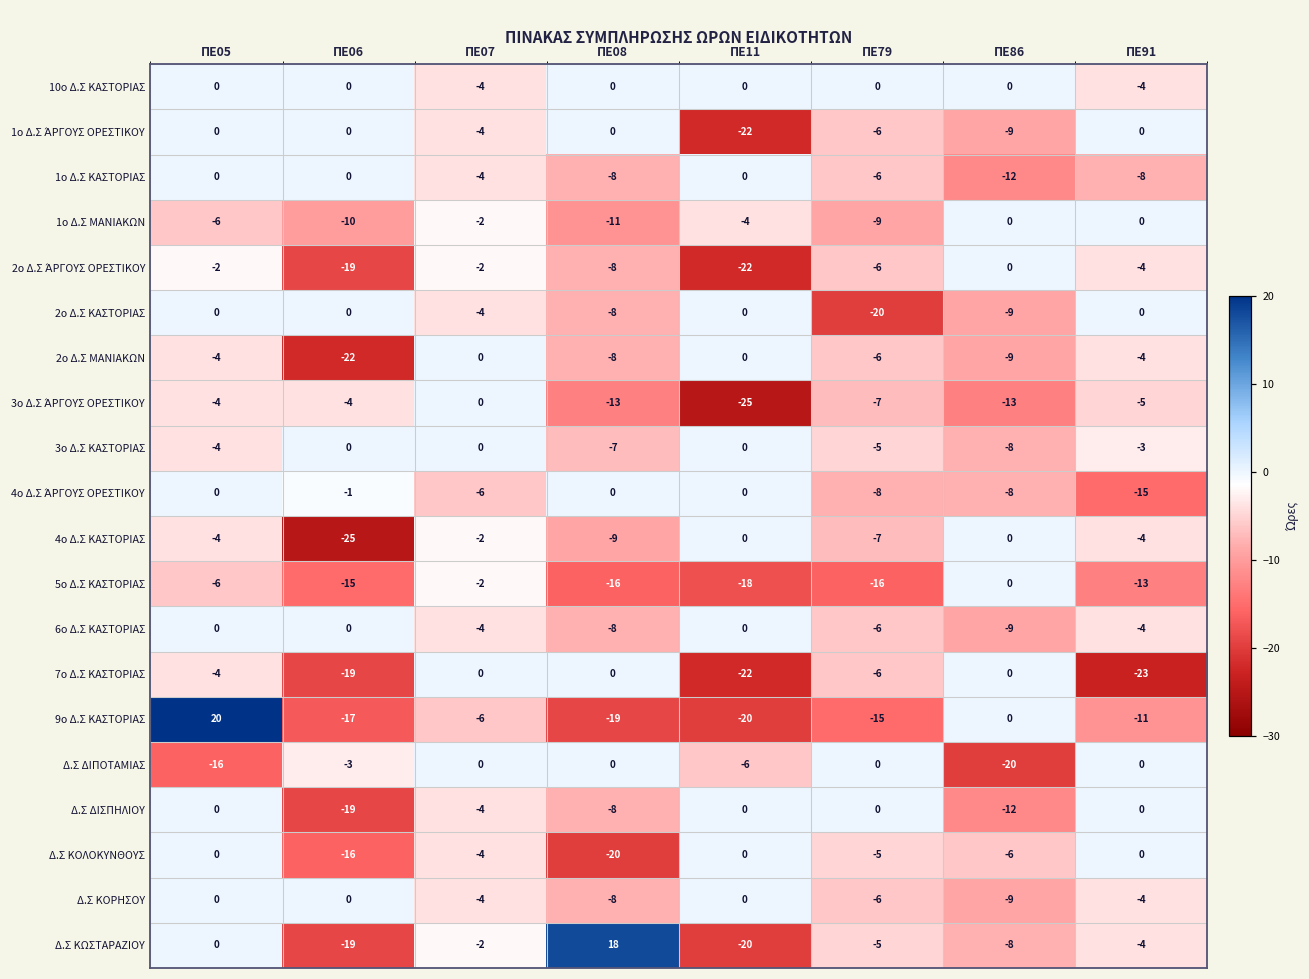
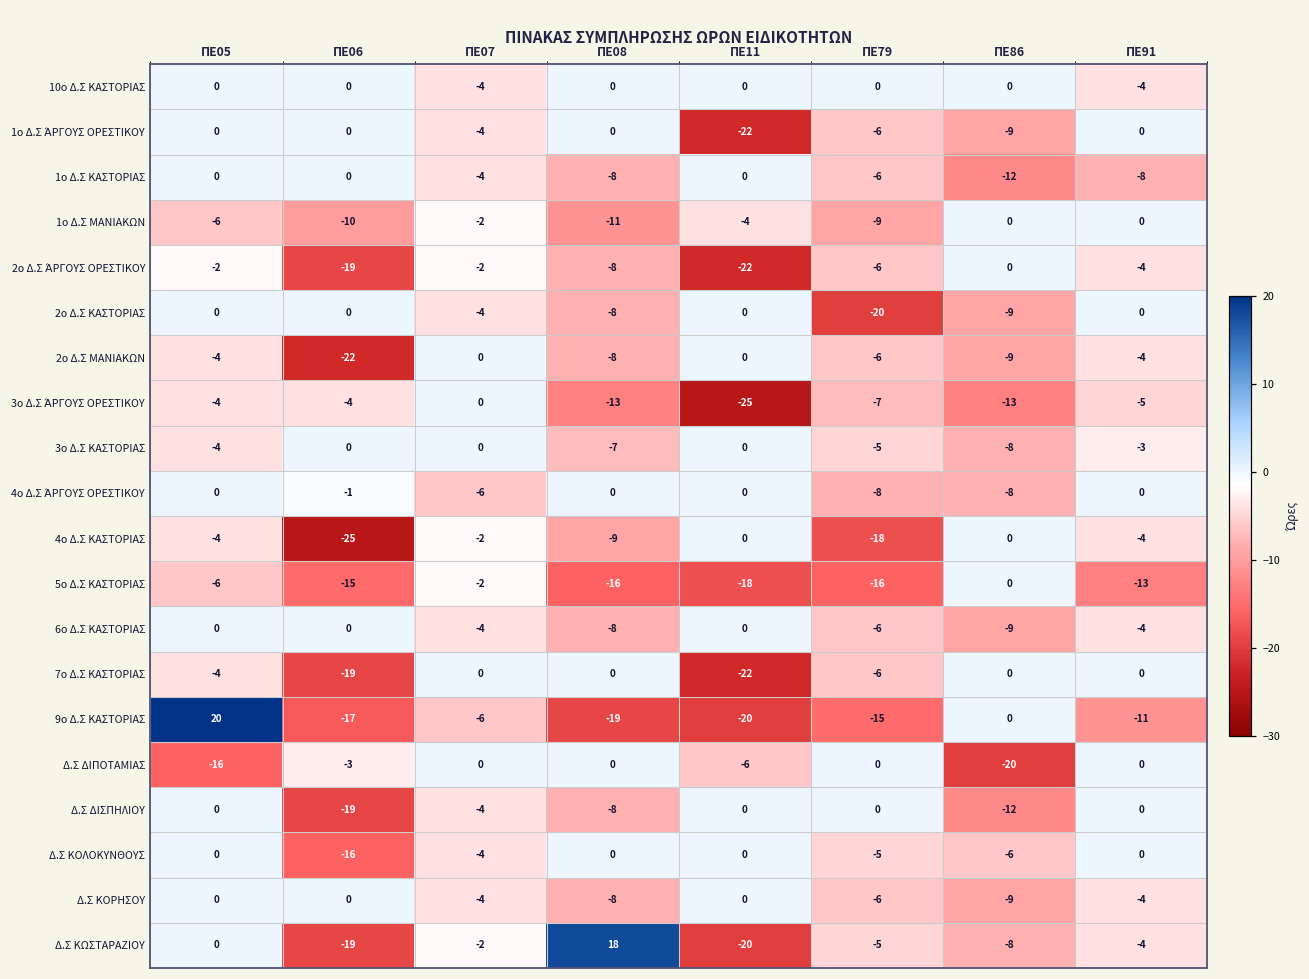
  {
    "10o Δ.Σ ΚΑΣΤΟΡΙΑΣ": {
      "ΠΕ05": 0,
      "ΠΕ06": 0,
      "ΠΕ07": -4,
      "ΠΕ08": 0,
      "ΠΕ11": 0,
      "ΠΕ79": 0,
      "ΠΕ86": 0,
      "ΠΕ91": -4
    },
    "1ο Δ.Σ ΆΡΓΟΥΣ ΟΡΕΣΤΙΚΟΥ": {
      "ΠΕ05": 0,
      "ΠΕ06": 0,
      "ΠΕ07": -4,
      "ΠΕ08": 0,
      "ΠΕ11": -22,
      "ΠΕ79": -6,
      "ΠΕ86": -9,
      "ΠΕ91": 0
    },
    "1ο Δ.Σ ΚΑΣΤΟΡΙΑΣ": {
      "ΠΕ05": 0,
      "ΠΕ06": 0,
      "ΠΕ07": -4,
      "ΠΕ08": -8,
      "ΠΕ11": 0,
      "ΠΕ79": -6,
      "ΠΕ86": -12,
      "ΠΕ91": -8
    },
    "1ο Δ.Σ ΜΑΝΙΑΚΩΝ": {
      "ΠΕ05": -6,
      "ΠΕ06": -10,
      "ΠΕ07": -2,
      "ΠΕ08": -11,
      "ΠΕ11": -4,
      "ΠΕ79": -9,
      "ΠΕ86": 0,
      "ΠΕ91": 0
    },
    "2ο Δ.Σ ΆΡΓΟΥΣ ΟΡΕΣΤΙΚΟΥ": {
      "ΠΕ05": -2,
      "ΠΕ06": -19,
      "ΠΕ07": -2,
      "ΠΕ08": -8,
      "ΠΕ11": -22,
      "ΠΕ79": -6,
      "ΠΕ86": 0,
      "ΠΕ91": -4
    },
    "2ο Δ.Σ ΚΑΣΤΟΡΙΑΣ": {
      "ΠΕ05": 0,
      "ΠΕ06": 0,
      "ΠΕ07": -4,
      "ΠΕ08": -8,
      "ΠΕ11": 0,
      "ΠΕ79": -20,
      "ΠΕ86": -9,
      "ΠΕ91": 0
    },
    "2ο Δ.Σ ΜΑΝΙΑΚΩΝ": {
      "ΠΕ05": -4,
      "ΠΕ06": -22,
      "ΠΕ07": 0,
      "ΠΕ08": -8,
      "ΠΕ11": 0,
      "ΠΕ79": -6,
      "ΠΕ86": -9,
      "ΠΕ91": -4
    },
    "3ο Δ.Σ ΆΡΓΟΥΣ ΟΡΕΣΤΙΚΟΥ": {
      "ΠΕ05": -4,
      "ΠΕ06": -4,
      "ΠΕ07": 0,
      "ΠΕ08": -13,
      "ΠΕ11": -25,
      "ΠΕ79": -7,
      "ΠΕ86": -13,
      "ΠΕ91": -5
    },
    "3ο Δ.Σ ΚΑΣΤΟΡΙΑΣ": {
      "ΠΕ05": -4,
      "ΠΕ06": 0,
      "ΠΕ07": 0,
      "ΠΕ08": -7,
      "ΠΕ11": 0,
      "ΠΕ79": -5,
      "ΠΕ86": -8,
      "ΠΕ91": -3
    },
    "4ο Δ.Σ ΆΡΓΟΥΣ ΟΡΕΣΤΙΚΟΥ": {
      "ΠΕ05": 0,
      "ΠΕ06": -1,
      "ΠΕ07": -6,
      "ΠΕ08": 0,
      "ΠΕ11": 0,
      "ΠΕ79": -8,
      "ΠΕ86": -8,
-     "ΠΕ91": -15
+     "ΠΕ91": 0
    },
    "4ο Δ.Σ ΚΑΣΤΟΡΙΑΣ": {
      "ΠΕ05": -4,
      "ΠΕ06": -25,
      "ΠΕ07": -2,
      "ΠΕ08": -9,
      "ΠΕ11": 0,
-     "ΠΕ79": -7,
+     "ΠΕ79": -18,
      "ΠΕ86": 0,
      "ΠΕ91": -4
    },
    "5ο Δ.Σ ΚΑΣΤΟΡΙΑΣ": {
      "ΠΕ05": -6,
      "ΠΕ06": -15,
      "ΠΕ07": -2,
      "ΠΕ08": -16,
      "ΠΕ11": -18,
      "ΠΕ79": -16,
      "ΠΕ86": 0,
      "ΠΕ91": -13
    },
    "6o Δ.Σ ΚΑΣΤΟΡΙΑΣ": {
      "ΠΕ05": 0,
      "ΠΕ06": 0,
      "ΠΕ07": -4,
      "ΠΕ08": -8,
      "ΠΕ11": 0,
      "ΠΕ79": -6,
      "ΠΕ86": -9,
      "ΠΕ91": -4
    },
    "7ο Δ.Σ ΚΑΣΤΟΡΙΑΣ": {
      "ΠΕ05": -4,
      "ΠΕ06": -19,
      "ΠΕ07": 0,
      "ΠΕ08": 0,
      "ΠΕ11": -22,
      "ΠΕ79": -6,
      "ΠΕ86": 0,
-     "ΠΕ91": -23
+     "ΠΕ91": 0
    },
    "9ο Δ.Σ ΚΑΣΤΟΡΙΑΣ": {
      "ΠΕ05": 20,
      "ΠΕ06": -17,
      "ΠΕ07": -6,
      "ΠΕ08": -19,
      "ΠΕ11": -20,
      "ΠΕ79": -15,
      "ΠΕ86": 0,
      "ΠΕ91": -11
    },
    "Δ.Σ ΔΙΠΟΤΑΜΙΑΣ": {
      "ΠΕ05": -16,
      "ΠΕ06": -3,
      "ΠΕ07": 0,
      "ΠΕ08": 0,
      "ΠΕ11": -6,
      "ΠΕ79": 0,
      "ΠΕ86": -20,
      "ΠΕ91": 0
    },
    "Δ.Σ ΔΙΣΠΗΛΙΟΥ": {
      "ΠΕ05": 0,
      "ΠΕ06": -19,
      "ΠΕ07": -4,
      "ΠΕ08": -8,
      "ΠΕ11": 0,
      "ΠΕ79": 0,
      "ΠΕ86": -12,
      "ΠΕ91": 0
    },
    "Δ.Σ ΚΟΛΟΚΥΝΘΟΥΣ": {
      "ΠΕ05": 0,
      "ΠΕ06": -16,
      "ΠΕ07": -4,
-     "ΠΕ08": -20,
+     "ΠΕ08": 0,
      "ΠΕ11": 0,
      "ΠΕ79": -5,
      "ΠΕ86": -6,
      "ΠΕ91": 0
    },
    "Δ.Σ ΚΟΡΗΣΟΥ": {
      "ΠΕ05": 0,
      "ΠΕ06": 0,
      "ΠΕ07": -4,
      "ΠΕ08": -8,
      "ΠΕ11": 0,
      "ΠΕ79": -6,
      "ΠΕ86": -9,
      "ΠΕ91": -4
    },
    "Δ.Σ ΚΩΣΤΑΡΑΖΙΟΥ": {
      "ΠΕ05": 0,
      "ΠΕ06": -19,
      "ΠΕ07": -2,
      "ΠΕ08": 18,
      "ΠΕ11": -20,
      "ΠΕ79": -5,
      "ΠΕ86": -8,
      "ΠΕ91": -4
    }
  }
